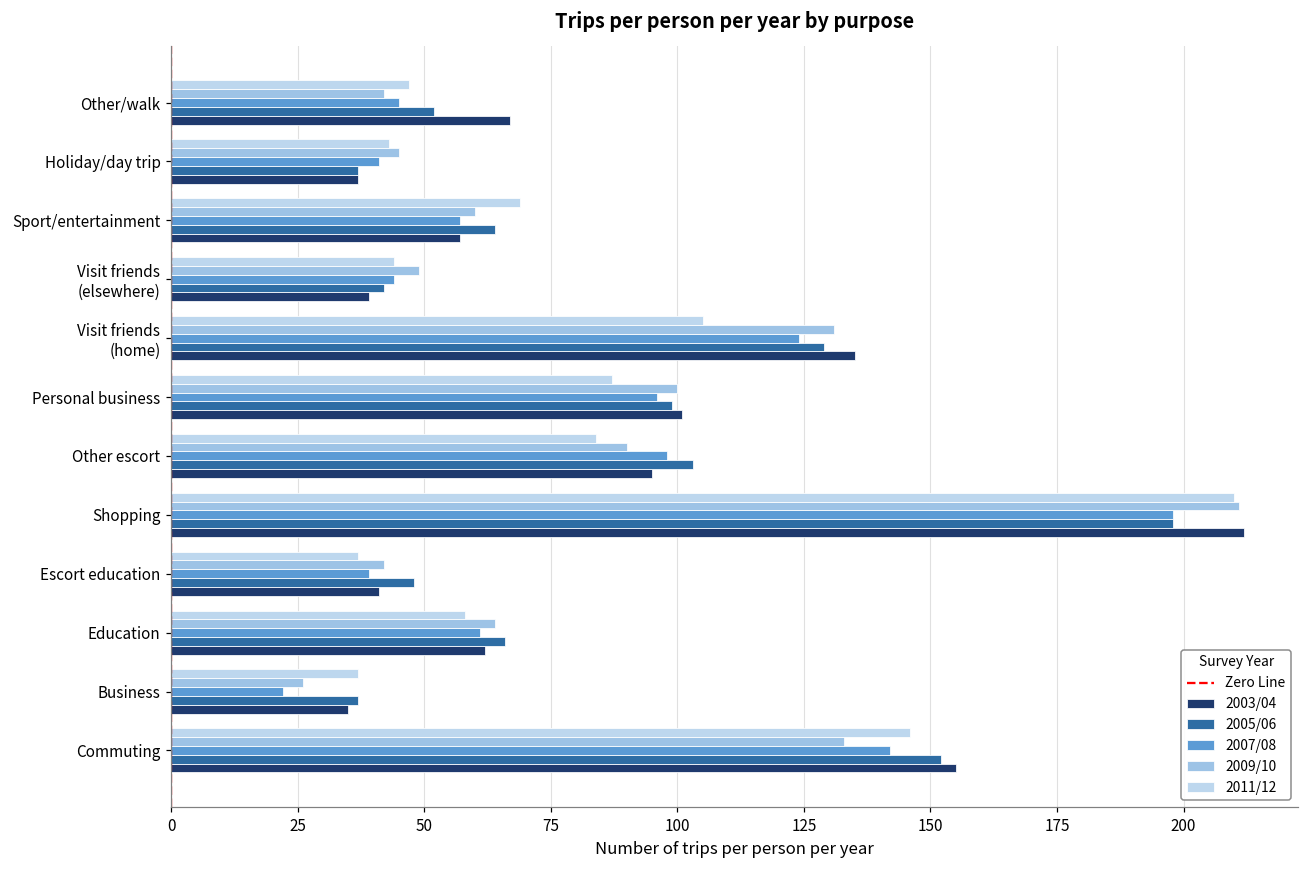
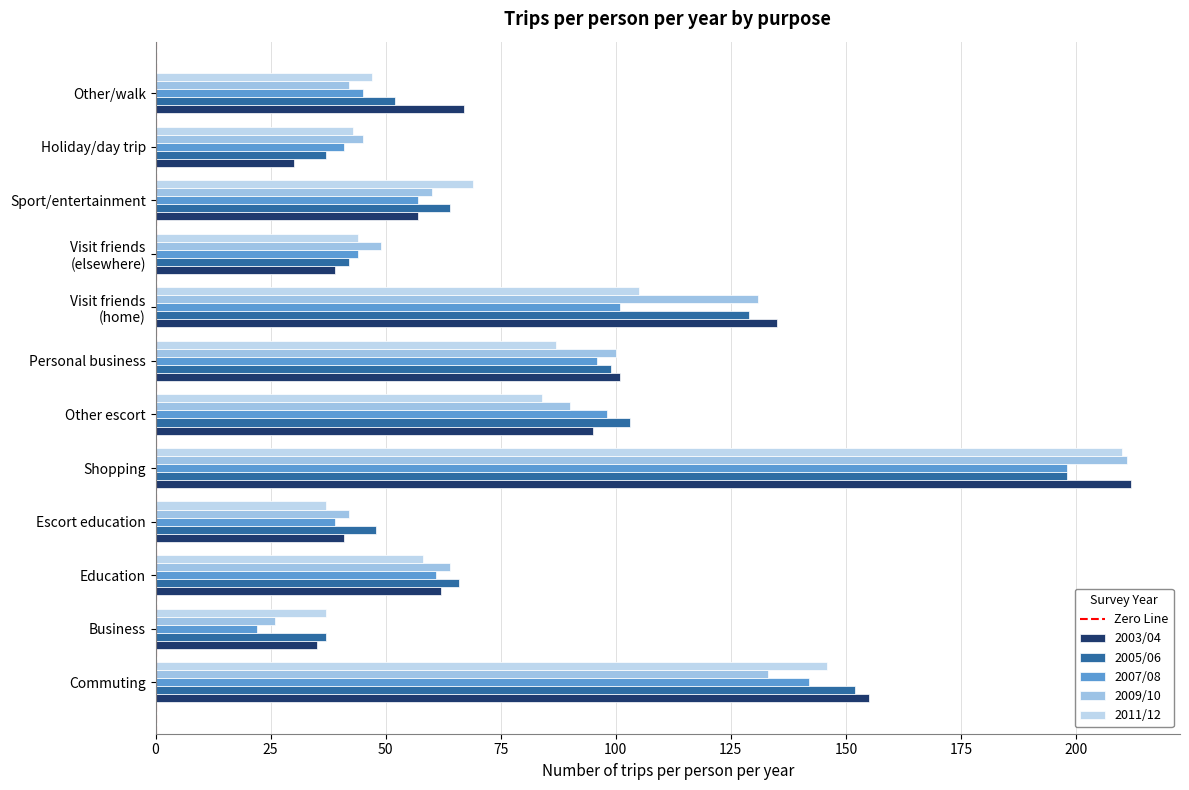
  {
    "2003/04": {
      "Other/walk": 67,
-     "Holiday/day trip": 37,
+     "Holiday/day trip": 30,
      "Sport/entertainment": 57,
      "Visit friends (elsewhere)": 39,
      "Visit friends (home)": 135,
      "Personal business": 101,
      "Other escort": 95,
      "Shopping": 212,
      "Escort education": 41,
      "Education": 62,
      "Business": 35,
      "Commuting": 155
    },
    "2005/06": {
      "Other/walk": 52,
      "Holiday/day trip": 37,
      "Sport/entertainment": 64,
      "Visit friends (elsewhere)": 42,
      "Visit friends (home)": 129,
      "Personal business": 99,
      "Other escort": 103,
      "Shopping": 198,
      "Escort education": 48,
      "Education": 66,
      "Business": 37,
      "Commuting": 152
    },
    "2007/08": {
      "Other/walk": 45,
      "Holiday/day trip": 41,
      "Sport/entertainment": 57,
      "Visit friends (elsewhere)": 44,
-     "Visit friends (home)": 124,
+     "Visit friends (home)": 101,
      "Personal business": 96,
      "Other escort": 98,
      "Shopping": 198,
      "Escort education": 39,
      "Education": 61,
      "Business": 22,
      "Commuting": 142
    }
  }
